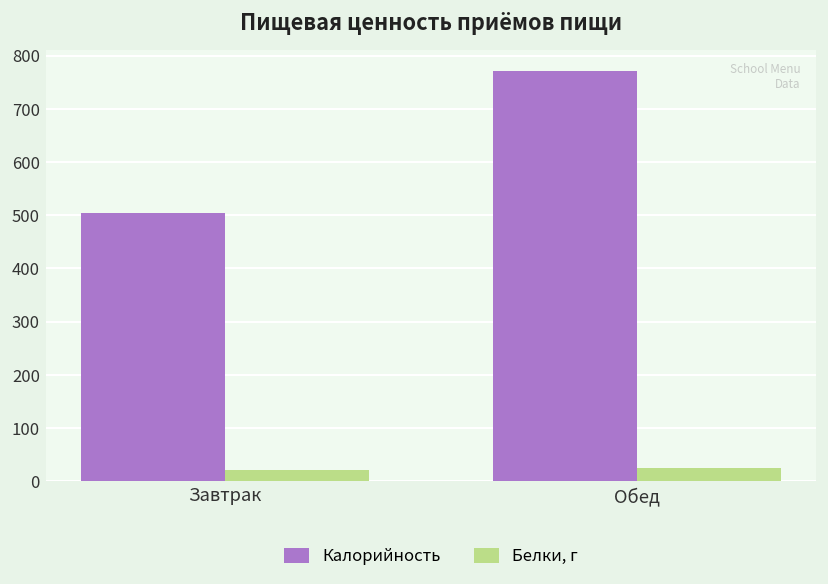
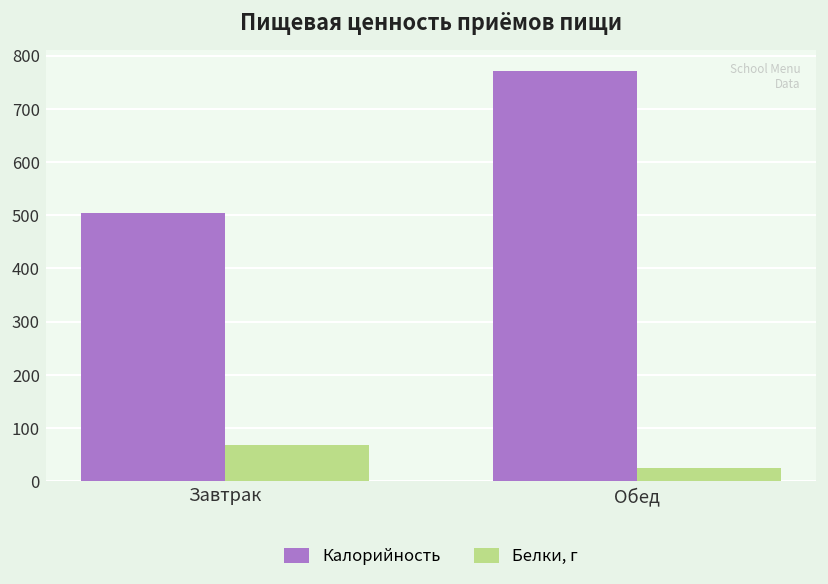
  {
    "Калорийность": {
      "Завтрак": 500,
      "Обед": 770
    },
    "Белки, г": {
-     "Завтрак": 20,
+     "Завтрак": 70,
      "Обед": 20
    }
  }
